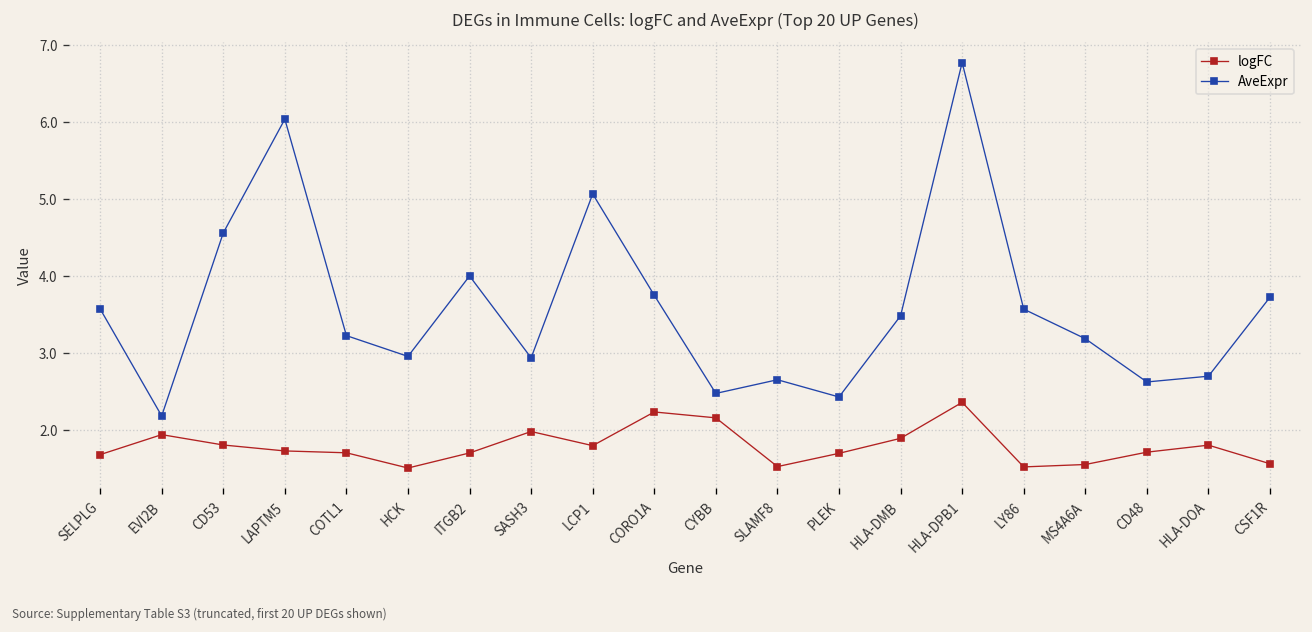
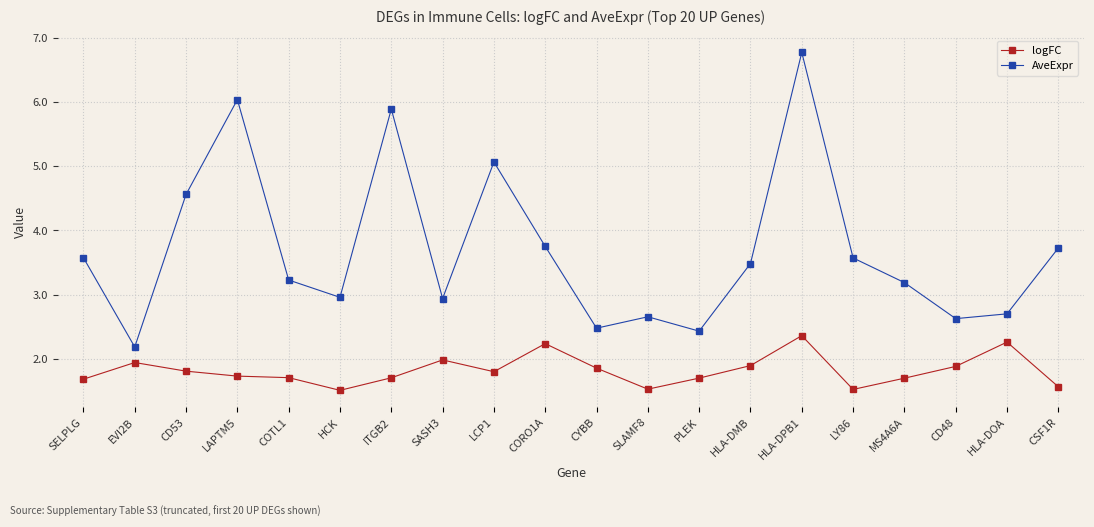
  {
    "logFC": {
      "SELPLG": 1.7,
      "EVI2B": 1.9,
      "CD53": 1.8,
      "LAPTM5": 1.7,
      "COTL1": 1.7,
      "HCK": 1.5,
      "ITGB2": 1.7,
      "SASH3": 2.0,
      "LCP1": 1.8,
      "CORO1A": 2.2,
-     "CYBB": 2.2,
+     "CYBB": 1.9,
      "SLAMF8": 1.5,
      "PLEK": 1.7,
      "HLA-DMB": 1.9,
      "HLA-DPB1": 2.4,
      "LY86": 1.5,
-     "MS4A6A": 1.6,
-     "CD48": 1.7,
-     "HLA-DOA": 1.8,
+     "MS4A6A": 1.7,
+     "CD48": 1.9,
+     "HLA-DOA": 2.3,
      "CSF1R": 1.6
    },
    "AveExpr": {
      "SELPLG": 3.6,
      "EVI2B": 2.2,
      "CD53": 4.6,
      "LAPTM5": 6.0,
      "COTL1": 3.2,
      "HCK": 3.0,
-     "ITGB2": 4.0,
+     "ITGB2": 5.9,
      "SASH3": 2.9,
      "LCP1": 5.1,
      "CORO1A": 3.8,
      "CYBB": 2.5,
      "SLAMF8": 2.7,
      "PLEK": 2.4,
      "HLA-DMB": 3.5,
      "HLA-DPB1": 6.8,
      "LY86": 3.6,
      "MS4A6A": 3.2,
      "CD48": 2.6,
      "HLA-DOA": 2.7,
      "CSF1R": 3.7
    }
  }
